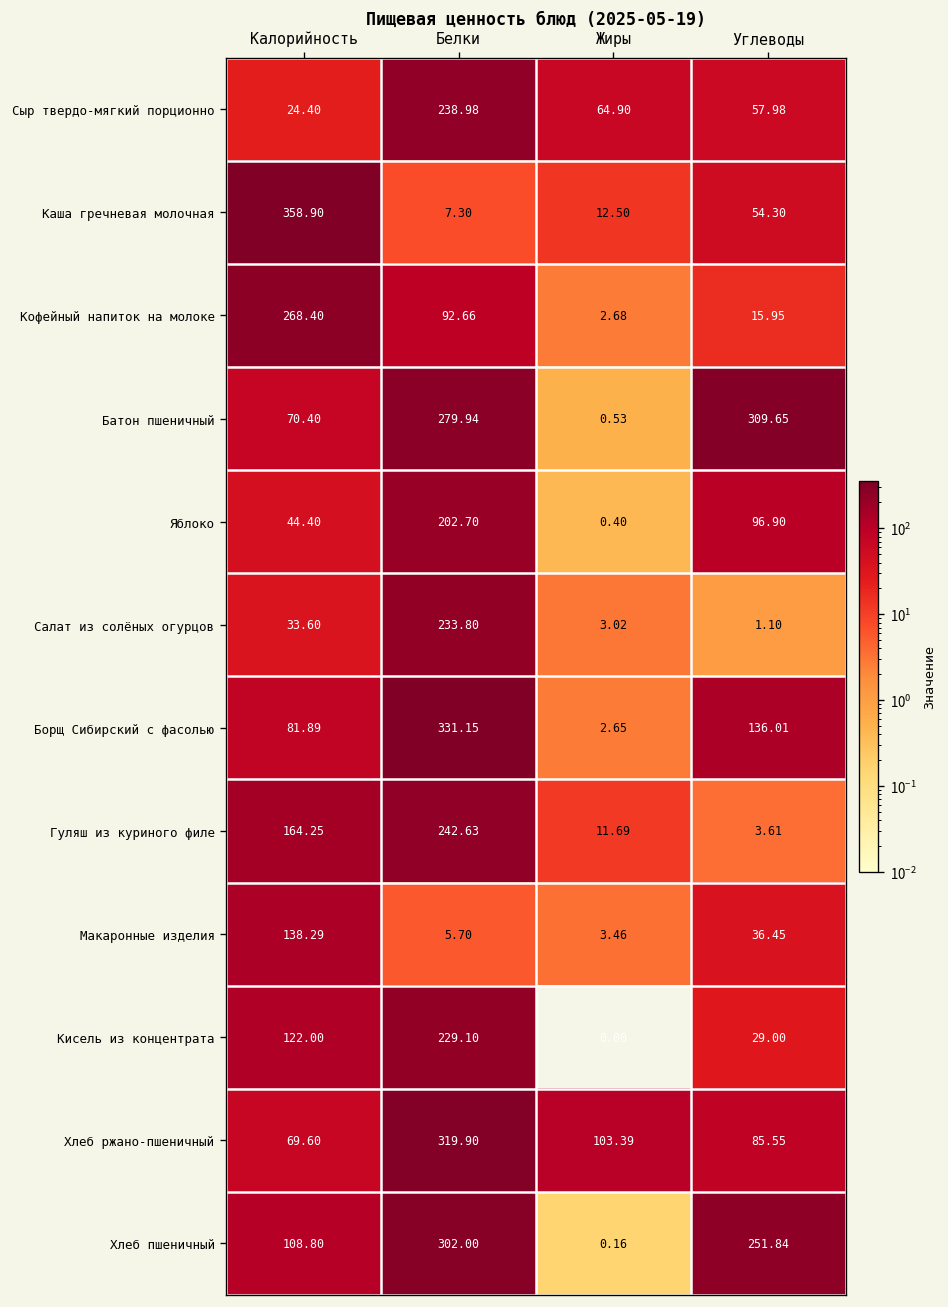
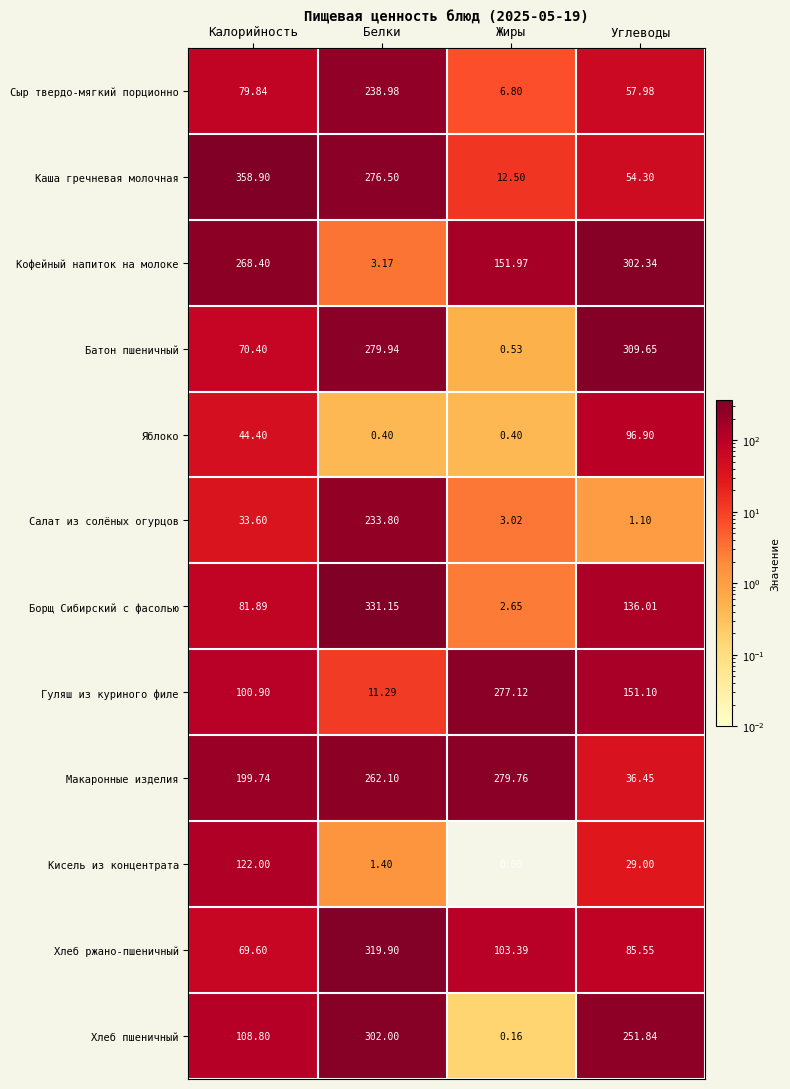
  {
    "Сыр твердо-мягкий порционно": {
-     "Калорийность": 24.40,
+     "Калорийность": 79.84,
      "Белки": 238.98,
-     "Жиры": 64.90,
+     "Жиры": 6.80,
      "Углеводы": 57.98
    },
    "Каша гречневая молочная": {
      "Калорийность": 358.90,
-     "Белки": 7.30,
+     "Белки": 276.50,
      "Жиры": 12.50,
      "Углеводы": 54.30
    },
    "Кофейный напиток на молоке": {
      "Калорийность": 268.40,
-     "Белки": 92.66,
-     "Жиры": 2.68,
-     "Углеводы": 15.95
+     "Белки": 3.17,
+     "Жиры": 151.97,
+     "Углеводы": 302.34
    },
    "Батон пшеничный": {
      "Калорийность": 70.40,
      "Белки": 279.94,
      "Жиры": 0.53,
      "Углеводы": 309.65
    },
    "Яблоко": {
      "Калорийность": 44.40,
-     "Белки": 202.70,
+     "Белки": 0.40,
      "Жиры": 0.40,
      "Углеводы": 96.90
    },
    "Салат из солёных огурцов": {
      "Калорийность": 33.60,
      "Белки": 233.80,
      "Жиры": 3.02,
      "Углеводы": 1.10
    },
    "Борщ Сибирский с фасолью": {
      "Калорийность": 81.89,
      "Белки": 331.15,
      "Жиры": 2.65,
      "Углеводы": 136.01
    },
    "Гуляш из куриного филе": {
-     "Калорийность": 164.25,
-     "Белки": 242.63,
-     "Жиры": 11.69,
-     "Углеводы": 3.61
+     "Калорийность": 100.90,
+     "Белки": 11.29,
+     "Жиры": 277.12,
+     "Углеводы": 151.10
    },
    "Макаронные изделия": {
-     "Калорийность": 138.29,
-     "Белки": 5.70,
-     "Жиры": 3.46,
+     "Калорийность": 199.74,
+     "Белки": 262.10,
+     "Жиры": 279.76,
      "Углеводы": 36.45
    },
    "Кисель из концентрата": {
      "Калорийность": 122.00,
-     "Белки": 229.10,
+     "Белки": 1.40,
      "Углеводы": 29.00
    },
    "Хлеб ржано-пшеничный": {
      "Калорийность": 69.60,
      "Белки": 319.90,
      "Жиры": 103.39,
      "Углеводы": 85.55
    },
    "Хлеб пшеничный": {
      "Калорийность": 108.80,
      "Белки": 302.00,
      "Жиры": 0.16,
      "Углеводы": 251.84
    }
  }
